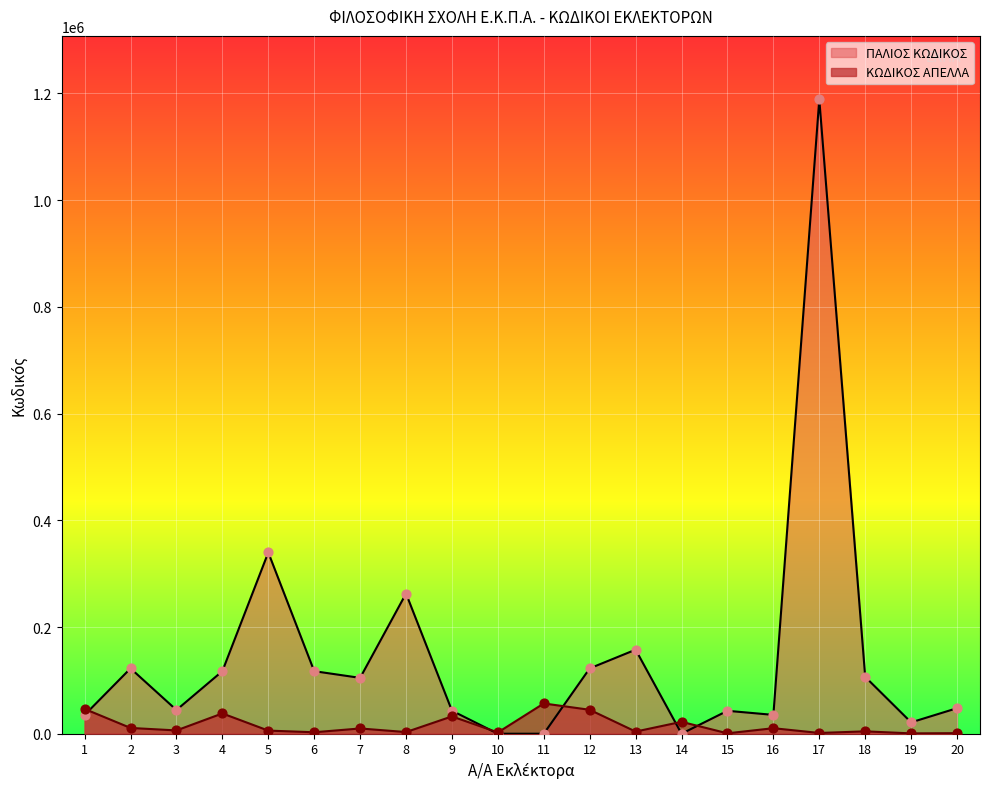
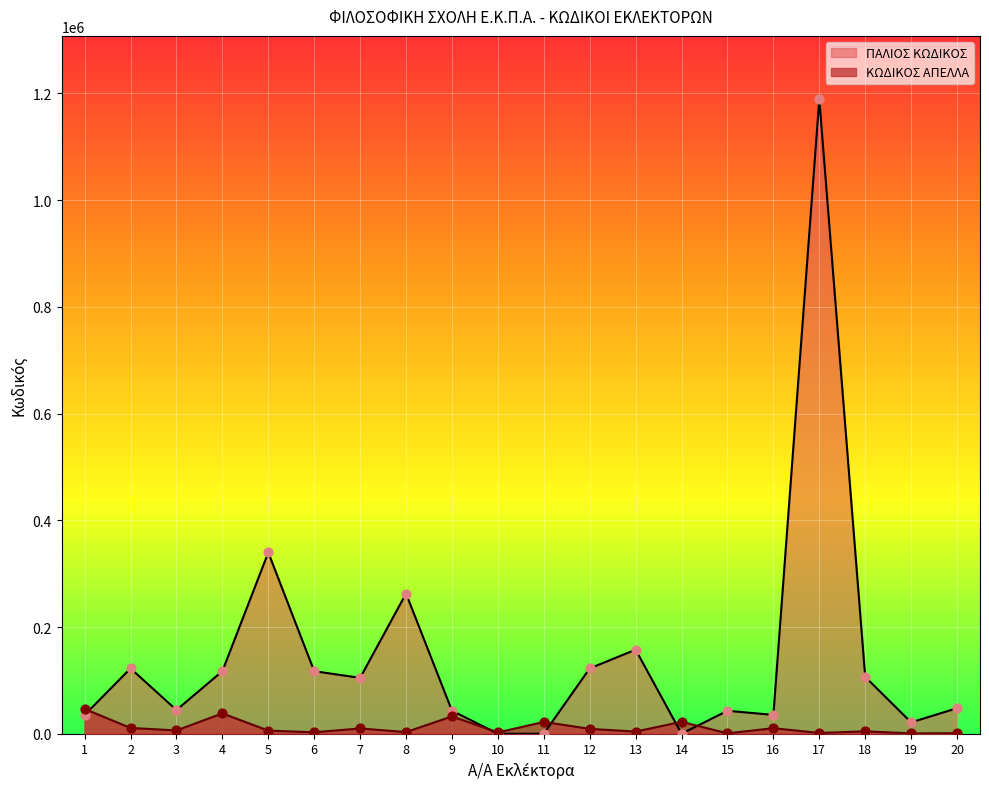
  {
    "ΠΑΛΙΟΣ ΚΩΔΙΚΟΣ": {
      "1": 40000,
      "2": 120000,
      "3": 40000,
      "4": 120000,
      "5": 340000,
      "6": 120000,
      "7": 100000,
      "8": 260000,
      "9": 40000,
      "11": 0,
      "12": 120000,
      "13": 160000,
      "14": 0,
      "15": 40000,
      "16": 40000,
      "17": 1190000,
      "18": 110000,
      "19": 20000,
      "20": 50000
    },
    "ΚΩΔΙΚΟΣ ΑΠΕΛΛΑ": {
      "1": 50000,
      "2": 10000,
      "3": 10000,
      "4": 40000,
      "5": 10000,
      "6": 0,
      "7": 10000,
      "8": 0,
      "9": 30000,
-     "11": 60000,
-     "12": 40000,
+     "11": 20000,
+     "12": 10000,
      "13": 0,
      "14": 20000,
      "15": 0,
      "16": 10000,
      "17": 0,
      "18": 0,
      "19": 0,
      "20": 0
    }
  }
